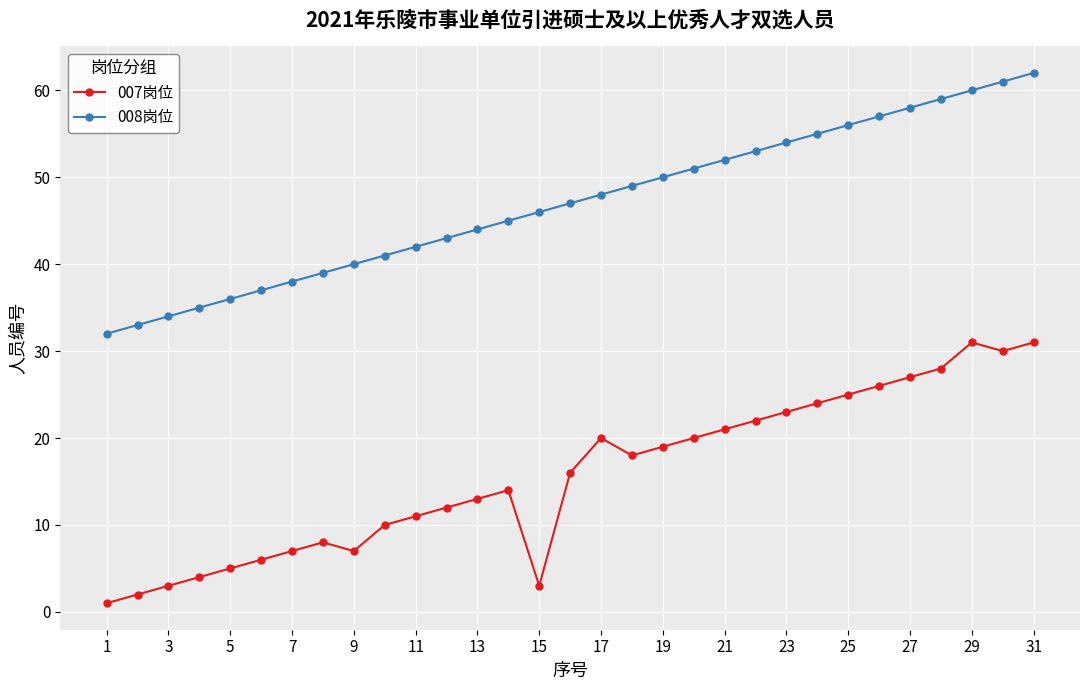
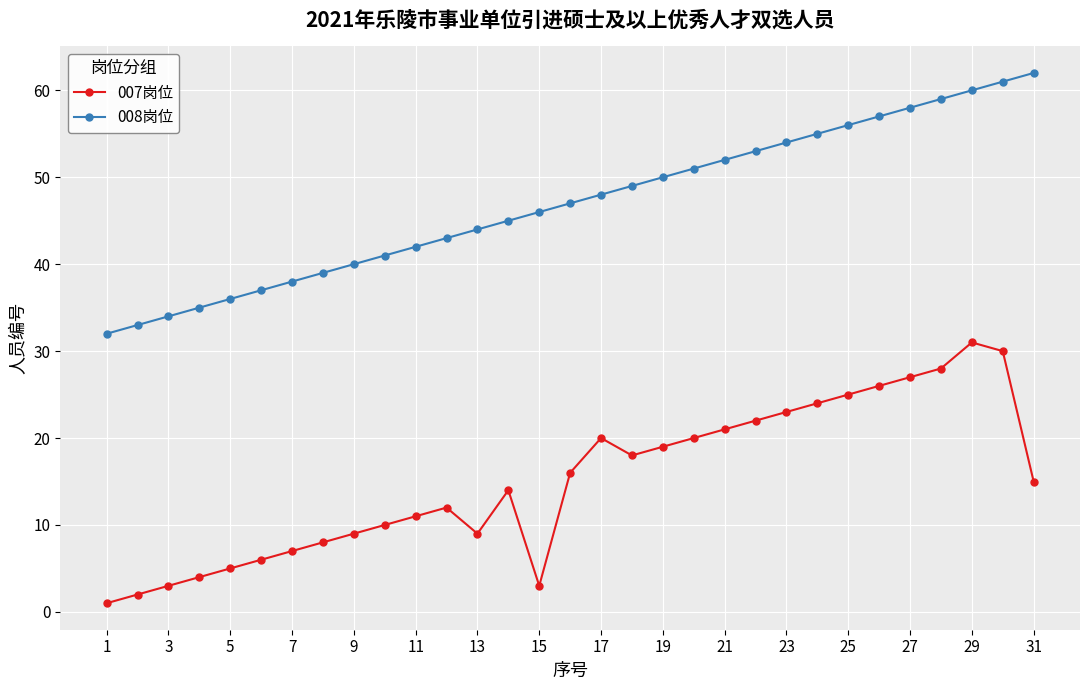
  {
    "007岗位": {
      "1": 1,
      "3": 3,
      "5": 5,
      "7": 7,
-     "9": 7,
+     "9": 9,
      "11": 11,
-     "13": 13,
+     "13": 9,
      "15": 3,
      "17": 20,
      "19": 19,
      "21": 21,
      "23": 23,
      "25": 25,
      "27": 27,
      "29": 31,
-     "31": 31
+     "31": 15
    },
    "008岗位": {
      "1": 32,
      "3": 34,
      "5": 36,
      "7": 38,
      "9": 40,
      "11": 42,
      "13": 44,
      "15": 46,
      "17": 48,
      "19": 50,
      "21": 52,
      "23": 54,
      "25": 56,
      "27": 58,
      "29": 60,
      "31": 62
    }
  }
